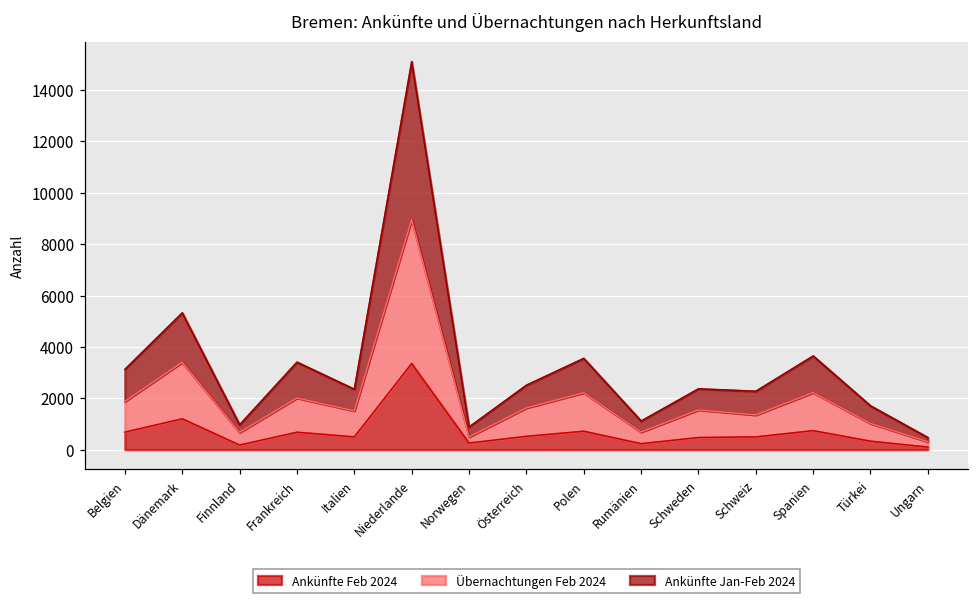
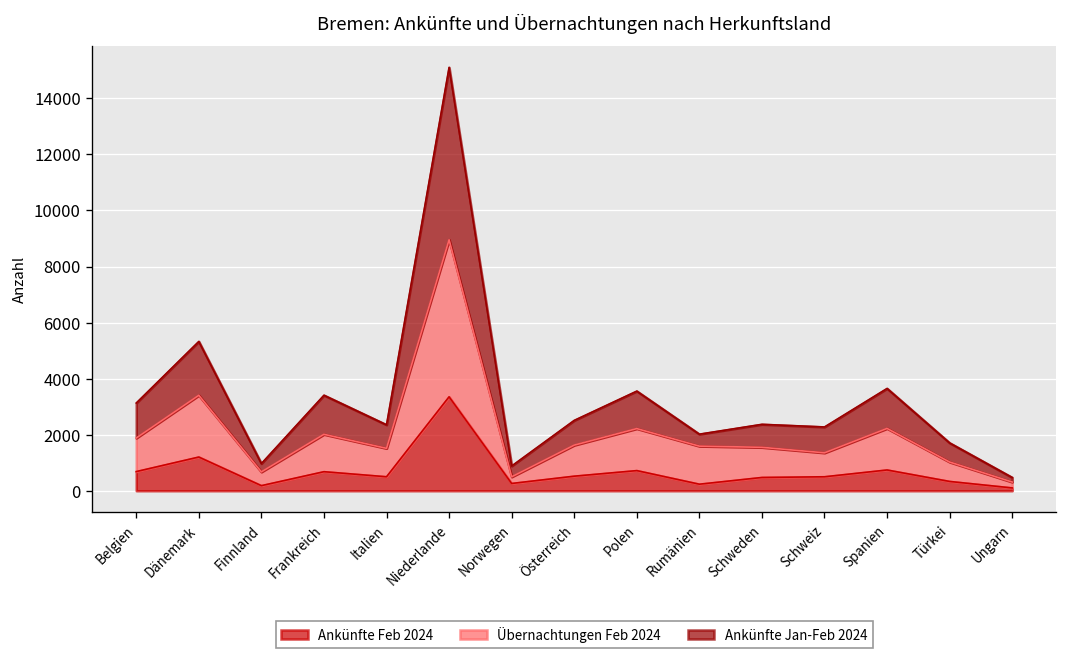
  {
    "Übernachtungen Feb 2024": {
      "Belgien": 1200,
      "Dänemark": 2200,
      "Finnland": 500,
      "Frankreich": 1300,
      "Italien": 1000,
      "Niederlande": 5600,
      "Norwegen": 200,
      "Österreich": 1100,
      "Polen": 1500,
-     "Rumänien": 500,
+     "Rumänien": 1400,
      "Schweden": 1100,
      "Schweiz": 900,
      "Spanien": 1500,
      "Türkei": 700,
      "Ungarn": 200
    }
  }
